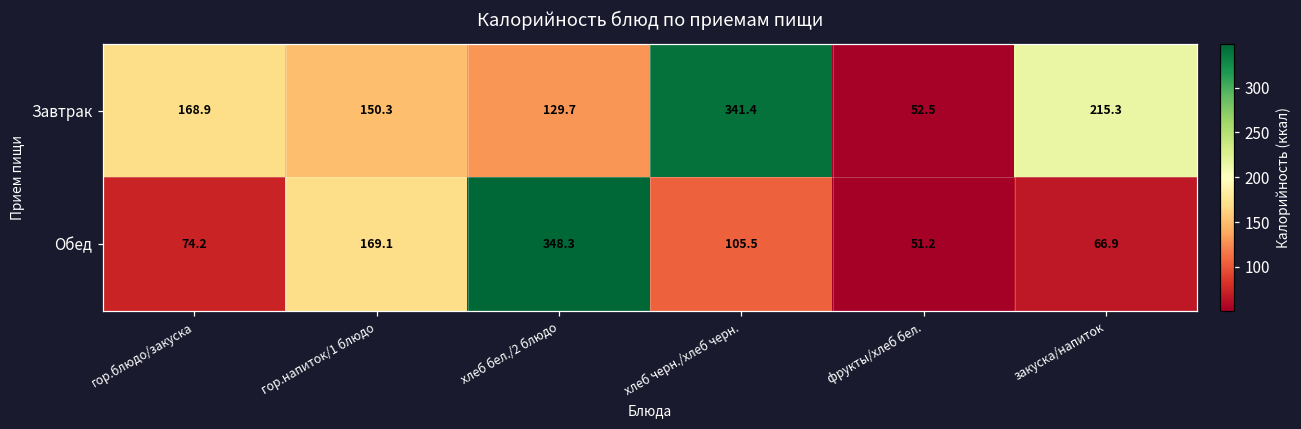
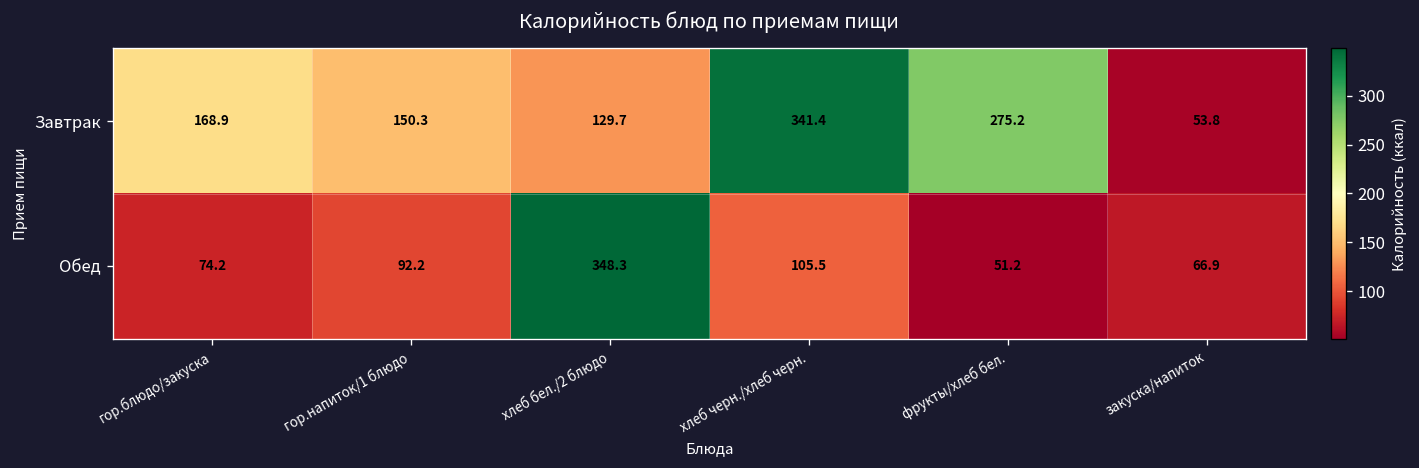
  {
    "Завтрак": {
      "гор.блюдо/закуска": 168.9,
      "гор.напиток/1 блюдо": 150.3,
      "хлеб бел./2 блюдо": 129.7,
      "хлеб черн./хлеб черн.": 341.4,
-     "фрукты/хлеб бел.": 52.5,
-     "закуска/напиток": 215.3
+     "фрукты/хлеб бел.": 275.2,
+     "закуска/напиток": 53.8
    },
    "Обед": {
      "гор.блюдо/закуска": 74.2,
-     "гор.напиток/1 блюдо": 169.1,
+     "гор.напиток/1 блюдо": 92.2,
      "хлеб бел./2 блюдо": 348.3,
      "хлеб черн./хлеб черн.": 105.5,
      "фрукты/хлеб бел.": 51.2,
      "закуска/напиток": 66.9
    }
  }
